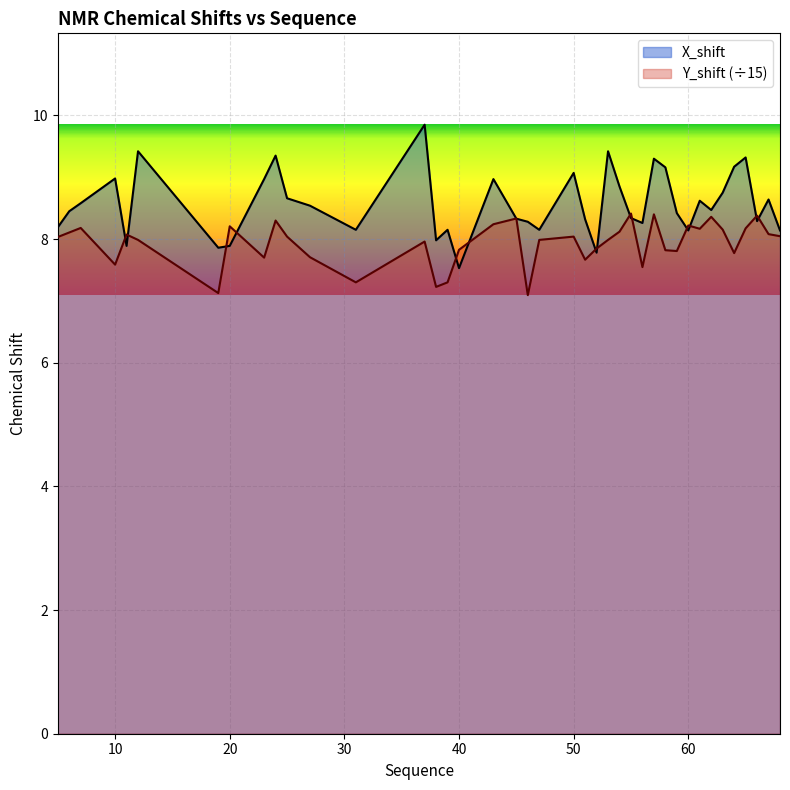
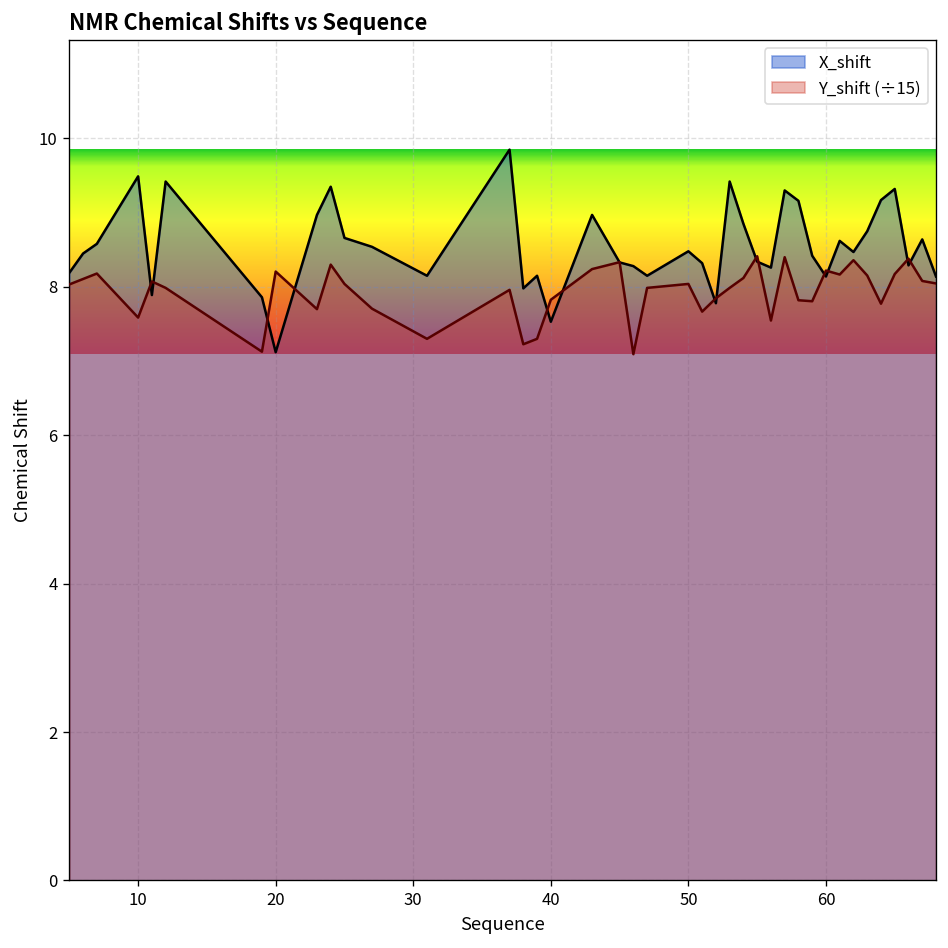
  {
    "X_shift": {
-     "10": 9.0,
-     "20": 7.9,
+     "10": 9.5,
+     "20": 7.1,
      "40": 7.5,
-     "50": 9.1,
+     "50": 8.5,
      "60": 8.1
    },
    "Y_shift (÷15)": {
      "10": 7.6,
      "20": 8.2,
      "40": 7.8,
      "50": 8.0,
      "60": 8.2
    }
  }
